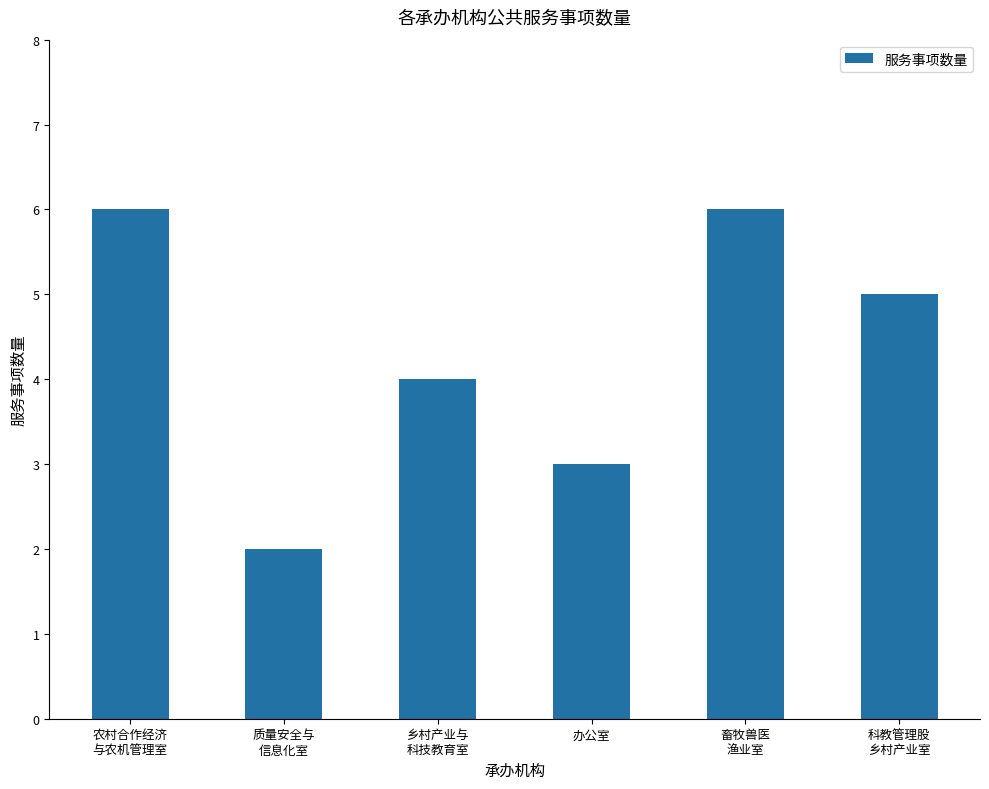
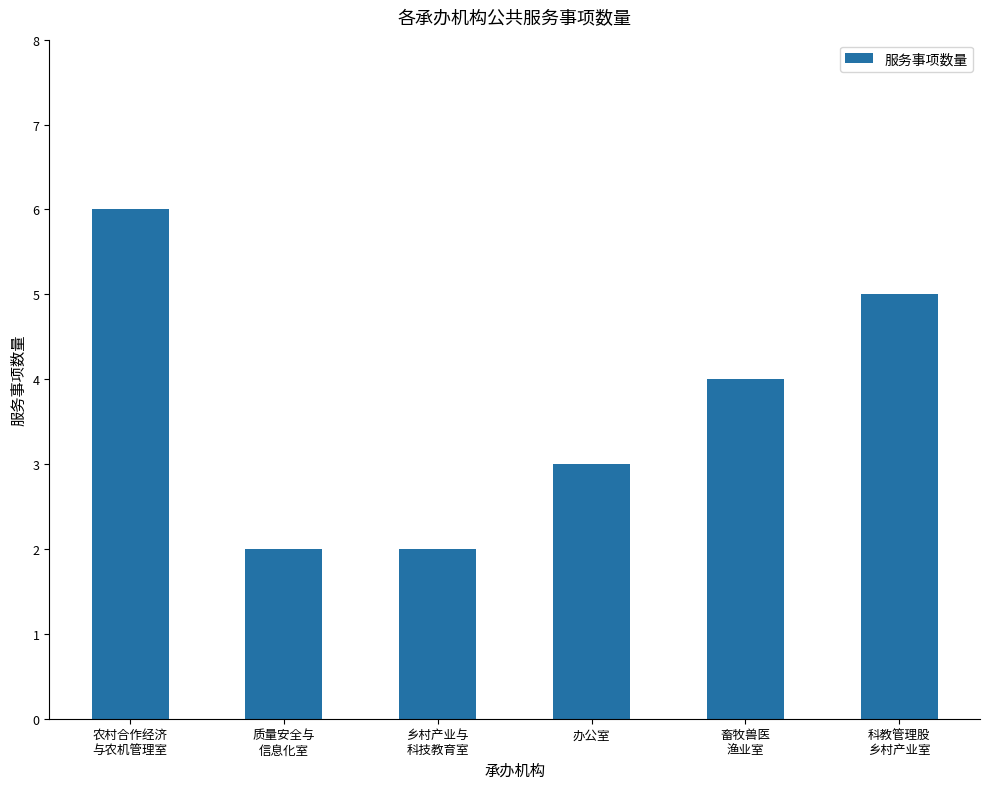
  {
    "农村合作经济 与农机管理室": 6,
    "质量安全与 信息化室": 2,
-   "乡村产业与 科技教育室": 4,
+   "乡村产业与 科技教育室": 2,
    "办公室": 3,
-   "畜牧兽医 渔业室": 6,
+   "畜牧兽医 渔业室": 4,
    "科教管理股 乡村产业室": 5
  }
